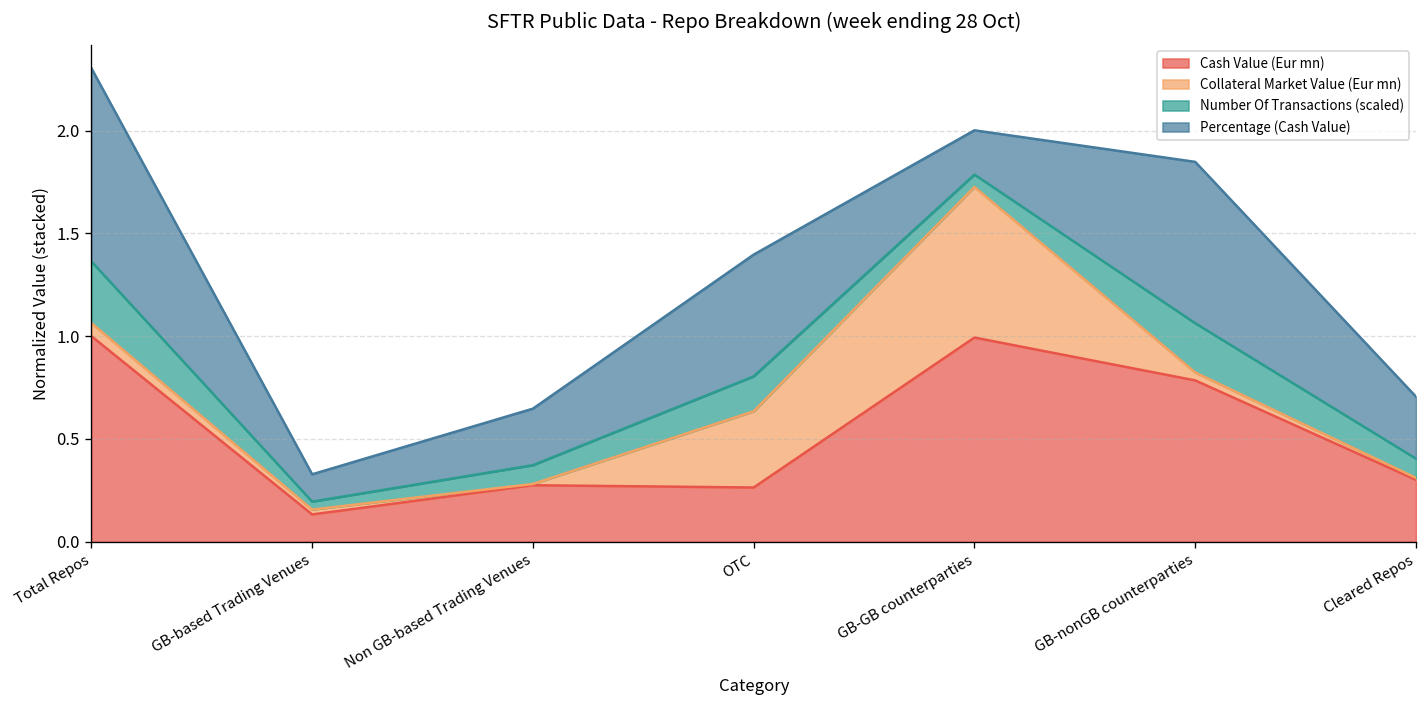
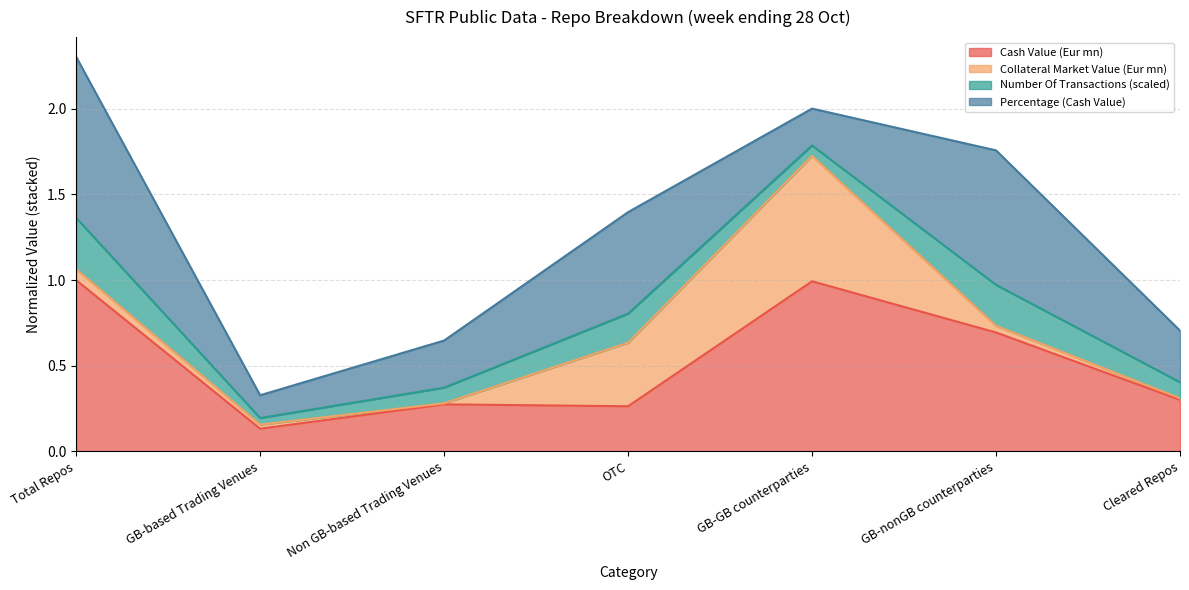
  {
    "Cash Value (Eur mn)": {
      "Total Repos": 1.00,
      "GB-based Trading Venues": 0.13,
      "OTC": 0.26,
      "GB-GB counterparties": 0.99,
-     "GB-nonGB counterparties": 0.78
+     "GB-nonGB counterparties": 0.69
    },
    "Collateral Market Value (Eur mn)": {
      "Total Repos": 0.06,
      "GB-based Trading Venues": 0.02,
      "OTC": 0.37,
      "GB-GB counterparties": 0.73,
      "GB-nonGB counterparties": 0.04
    }
  }
